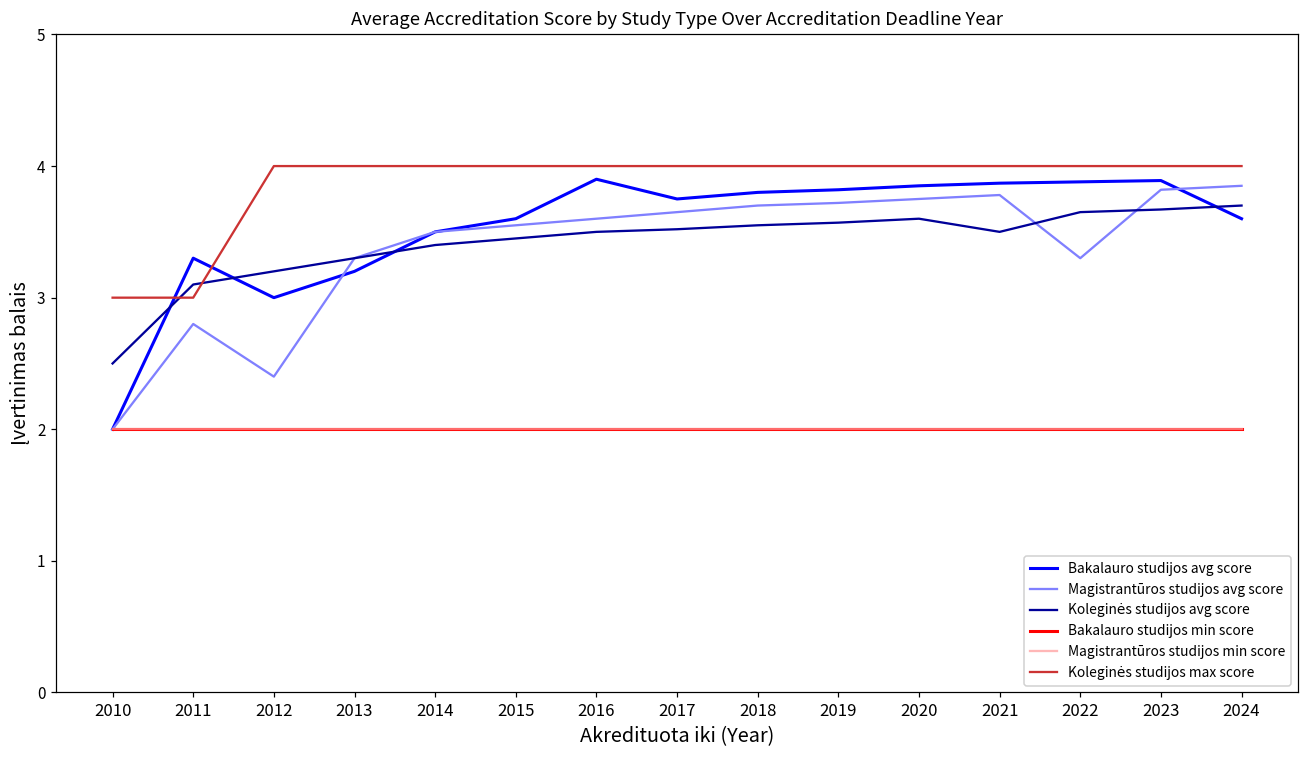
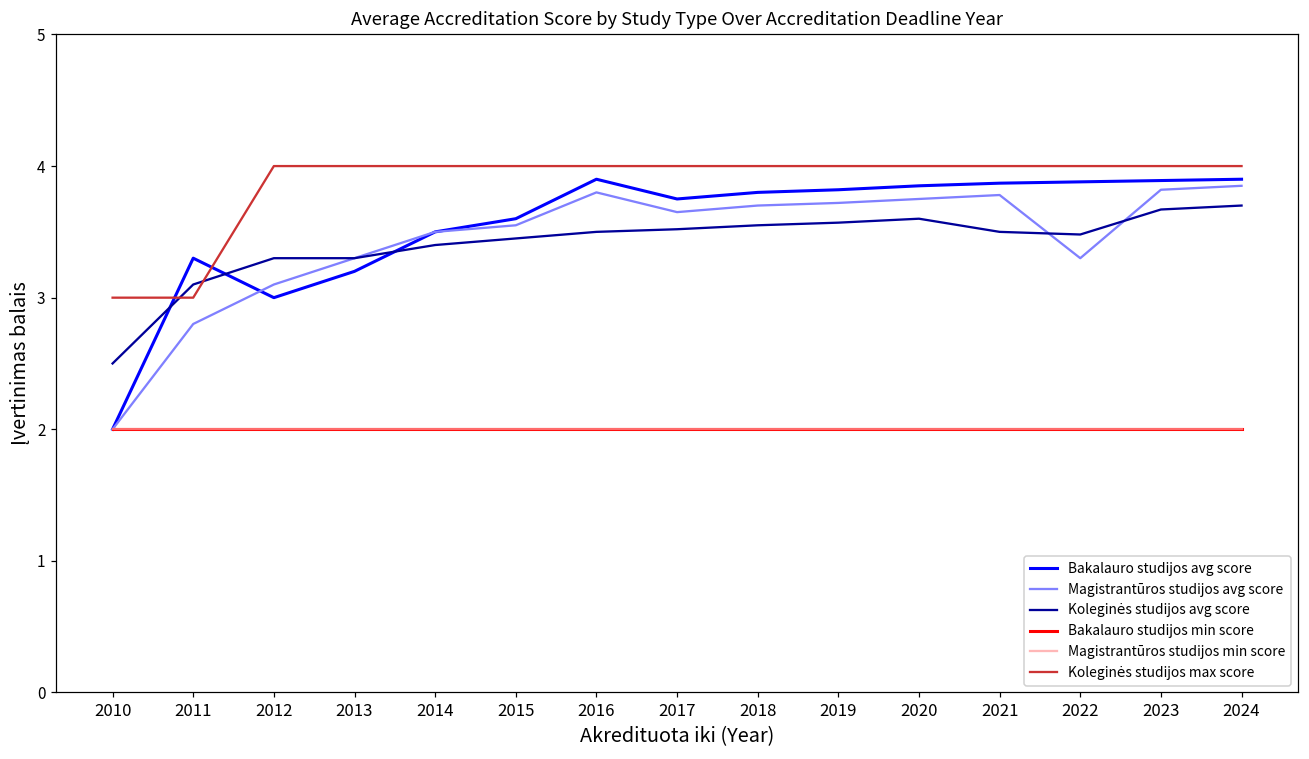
  {
    "Bakalauro studijos avg score": {
      "2011": 3.3,
      "2012": 3.0,
      "2013": 3.2,
      "2015": 3.6,
      "2016": 3.9,
      "2017": 3.75,
      "2018": 3.8,
      "2019": 3.8,
      "2020": 3.85,
      "2021": 3.87,
      "2022": 3.9,
      "2023": 3.9,
-     "2024": 3.6
+     "2024": 3.9
    },
    "Magistrantūros studijos avg score": {
      "2011": 2.8,
-     "2012": 2.4,
+     "2012": 3.1,
      "2015": 3.55,
-     "2016": 3.6,
+     "2016": 3.8,
      "2017": 3.65,
      "2018": 3.7,
      "2019": 3.7,
      "2020": 3.75,
      "2021": 3.8,
      "2022": 3.3,
      "2023": 3.8,
      "2024": 3.85
    },
    "Koleginės studijos avg score": {
      "2010": 2.50,
      "2011": 3.10,
-     "2012": 3.2,
+     "2012": 3.3,
      "2014": 3.40,
      "2015": 3.45,
      "2016": 3.50,
      "2017": 3.52,
      "2018": 3.55,
      "2019": 3.57,
      "2020": 3.60,
      "2021": 3.50,
-     "2022": 3.65,
+     "2022": 3.48,
      "2023": 3.67,
      "2024": 3.70
    },
    "Magistrantūros studijos min score": {
      "2011": 2.00,
      "2012": 2.00,
      "2013": 2.00,
      "2014": 2.00,
      "2015": 2.00,
      "2016": 2.00,
      "2017": 2.00,
      "2018": 2.00,
      "2019": 2.00,
      "2020": 2.00,
      "2021": 2.00,
      "2022": 2.00,
      "2023": 2.00,
      "2024": 2.00
    },
    "Koleginės studijos max score": {
      "2010": 3.00,
      "2011": 3.00,
      "2012": 4.00,
      "2013": 4.00,
      "2014": 4.00,
      "2015": 4.00,
      "2016": 4.00,
      "2017": 4.00,
      "2018": 4.00,
      "2019": 4.00,
      "2020": 4.00,
      "2021": 4.00,
      "2022": 4.00,
      "2023": 4.00,
      "2024": 4.00
    }
  }
